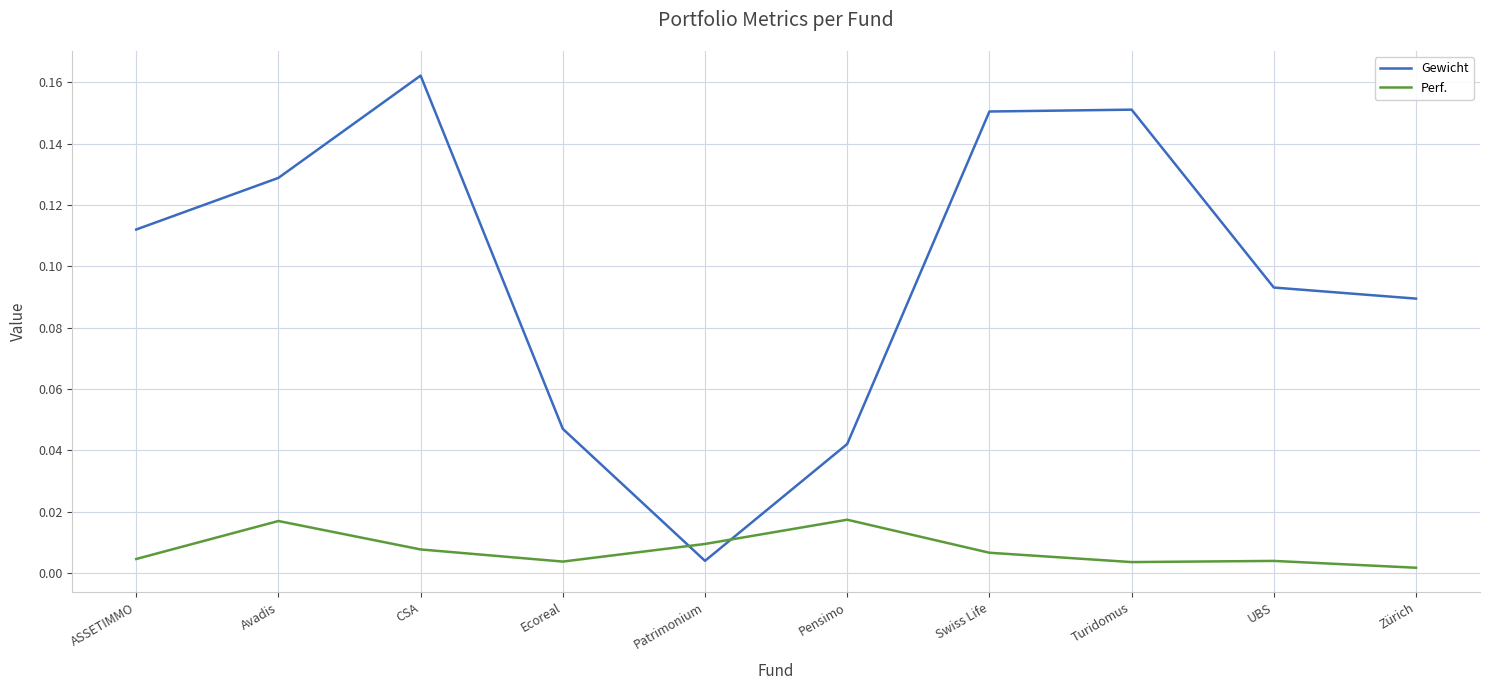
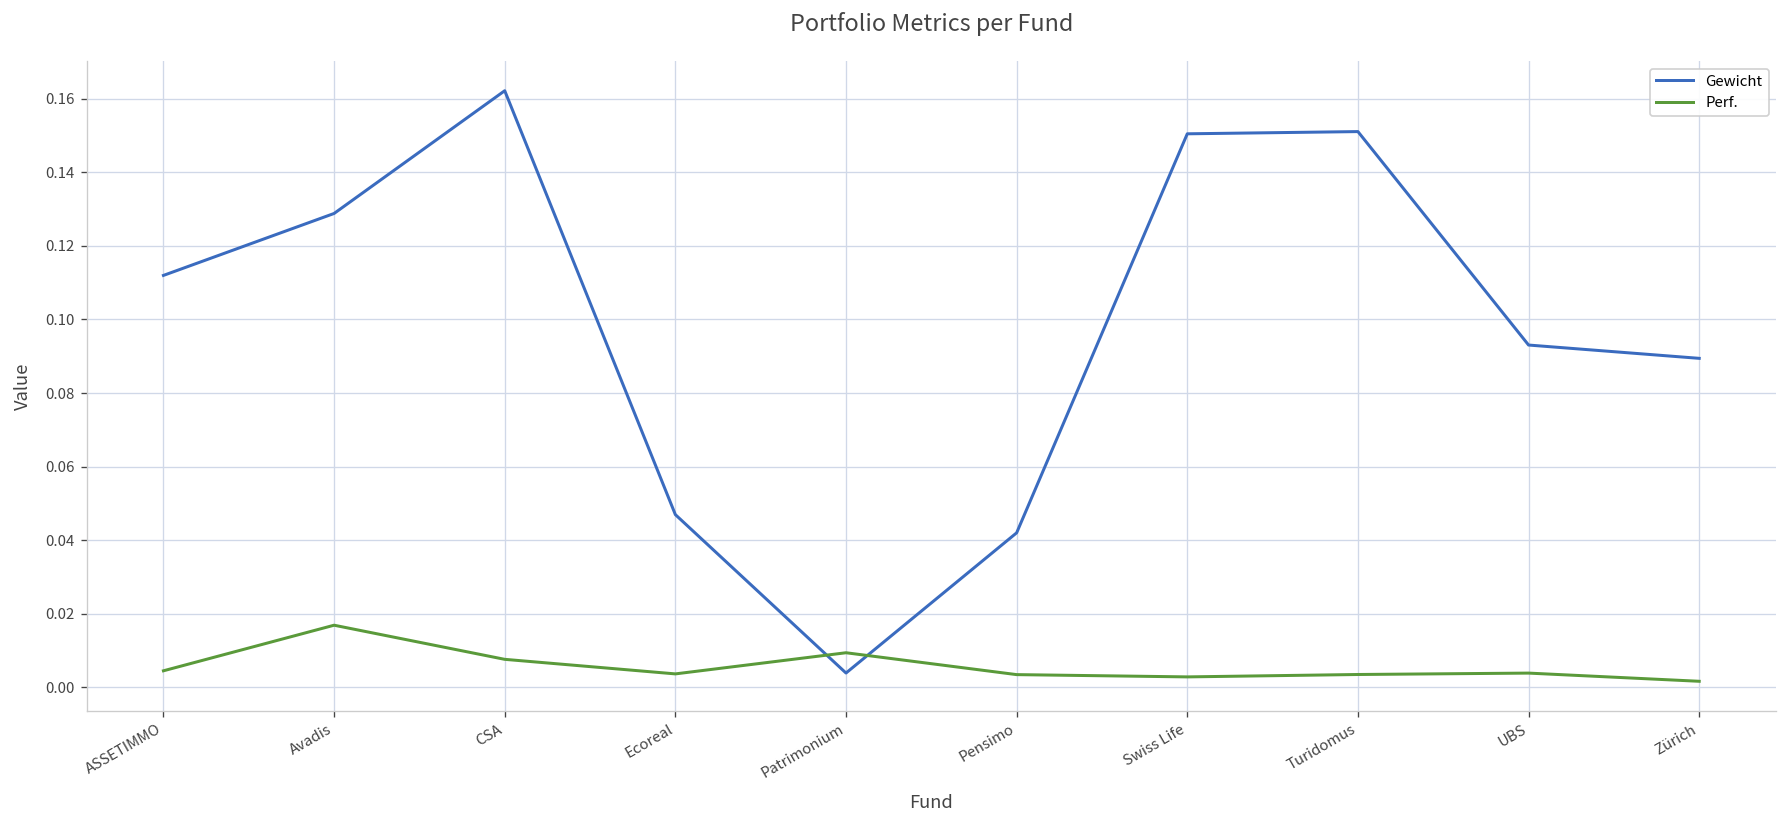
  {
    "Gewicht": {
      "ASSETIMMO": 0.112,
      "Avadis": 0.129,
      "CSA": 0.162,
      "Ecoreal": 0.047,
      "Patrimonium": 0.004,
      "Pensimo": 0.042,
      "Swiss Life": 0.150,
      "Turidomus": 0.151,
      "UBS": 0.093,
      "Zürich": 0.089
    },
    "Perf.": {
      "ASSETIMMO": 0.005,
      "Avadis": 0.017,
      "CSA": 0.008,
      "Ecoreal": 0.004,
      "Patrimonium": 0.009,
-     "Pensimo": 0.017,
-     "Swiss Life": 0.007,
+     "Pensimo": 0.003,
+     "Swiss Life": 0.003,
      "Turidomus": 0.004,
      "UBS": 0.004,
      "Zürich": 0.002
    }
  }
